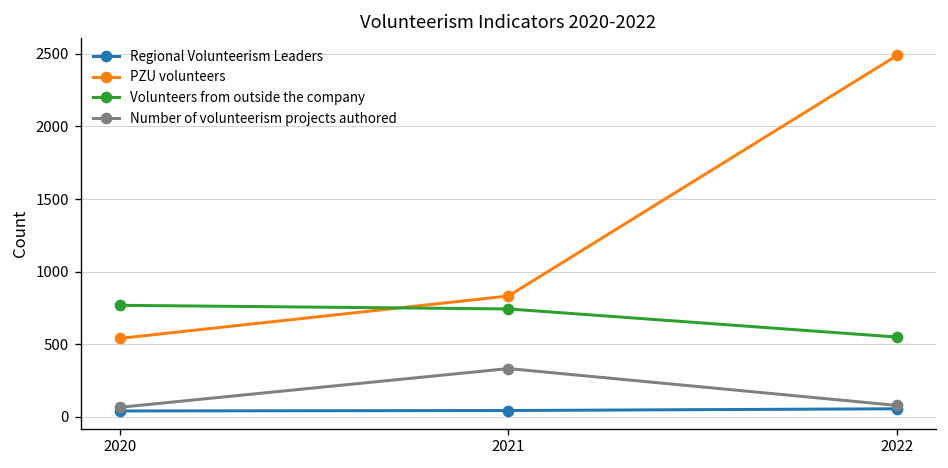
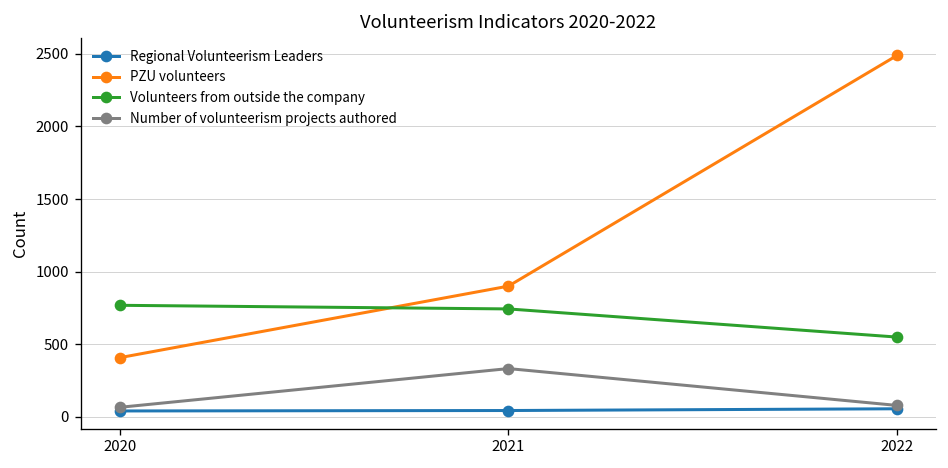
  {
    "Regional Volunteerism Leaders": {
      "2020": 40,
      "2021": 40,
      "2022": 60
    },
    "PZU volunteers": {
-     "2020": 540,
-     "2021": 830,
+     "2020": 410,
+     "2021": 900,
      "2022": 2490
    },
    "Volunteers from outside the company": {
      "2020": 770,
      "2021": 740,
      "2022": 550
    },
    "Number of volunteerism projects authored": {
      "2020": 70,
      "2021": 330,
      "2022": 80
    }
  }
